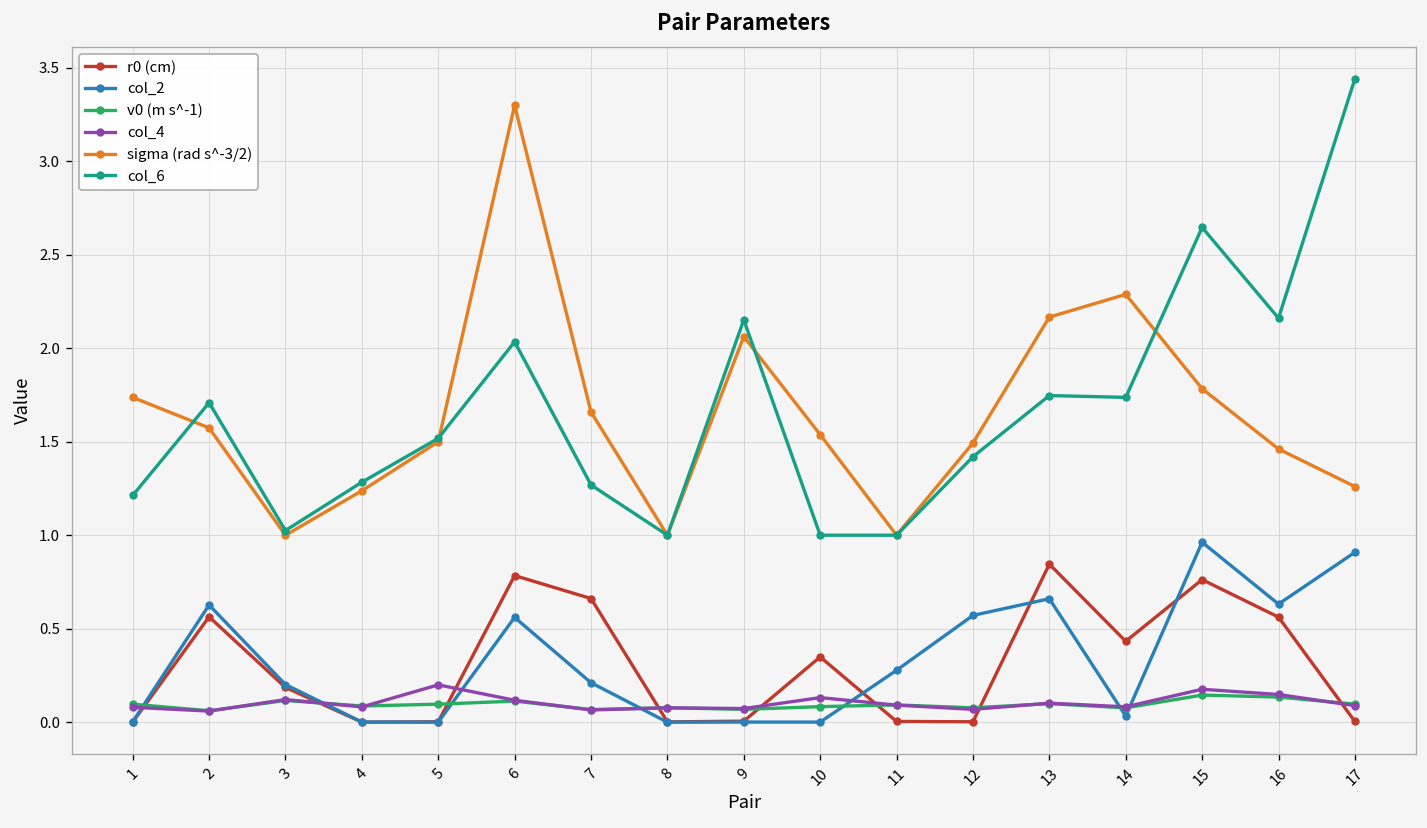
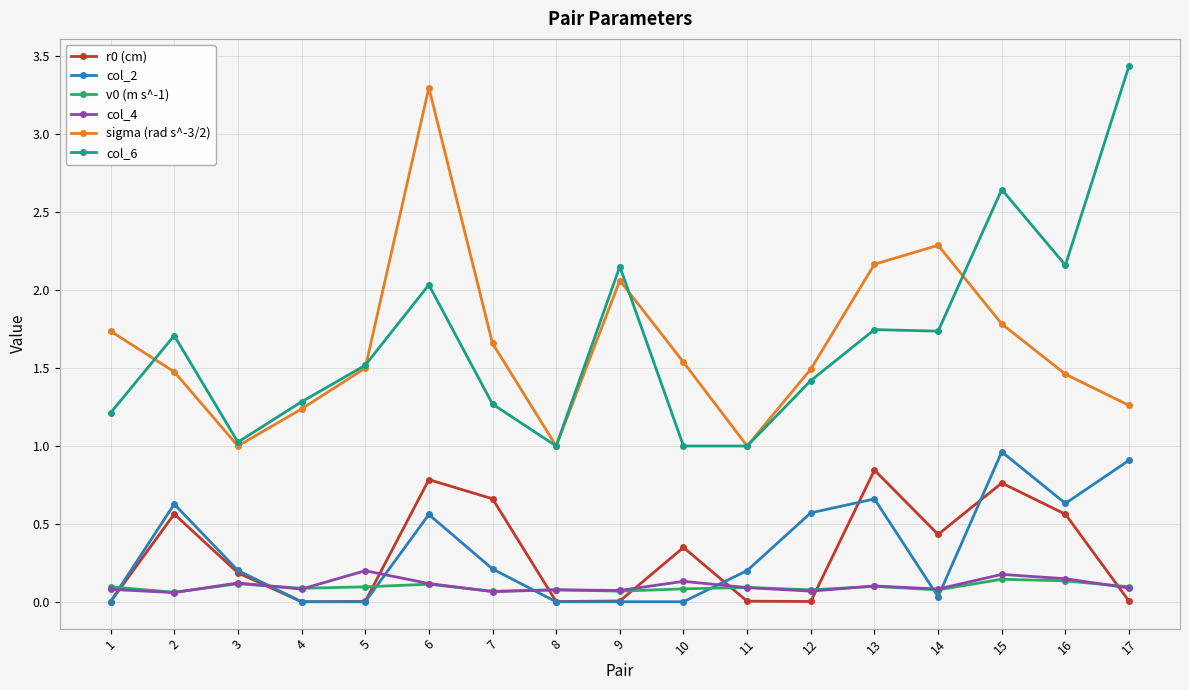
  {
    "r0 (cm)": {
      "2": 0.56,
      "6": 0.78,
      "7": 0.66,
      "10": 0.35,
      "11": 0.00,
      "12": 0.00,
      "13": 0.85,
      "14": 0.43,
      "15": 0.76,
      "16": 0.56,
      "17": 0.00
    },
    "col_2": {
      "2": 0.63,
      "6": 0.56,
      "7": 0.21,
      "10": 0.00,
-     "11": 0.28,
+     "11": 0.20,
      "12": 0.57,
      "13": 0.66,
      "14": 0.03,
      "15": 0.96,
      "16": 0.63,
      "17": 0.91
    },
    "col_4": {
      "1": 0.08,
      "5": 0.20,
      "10": 0.13,
      "15": 0.18
    },
    "sigma (rad s^-3/2)": {
      "1": 1.74,
-     "2": 1.57,
+     "2": 1.48,
      "3": 1.00,
      "4": 1.24,
      "5": 1.50,
      "6": 3.30,
      "7": 1.66,
      "9": 2.06,
      "10": 1.54,
      "12": 1.49,
      "13": 2.17,
      "14": 2.29,
      "15": 1.78,
      "16": 1.46,
      "17": 1.26
    }
  }
